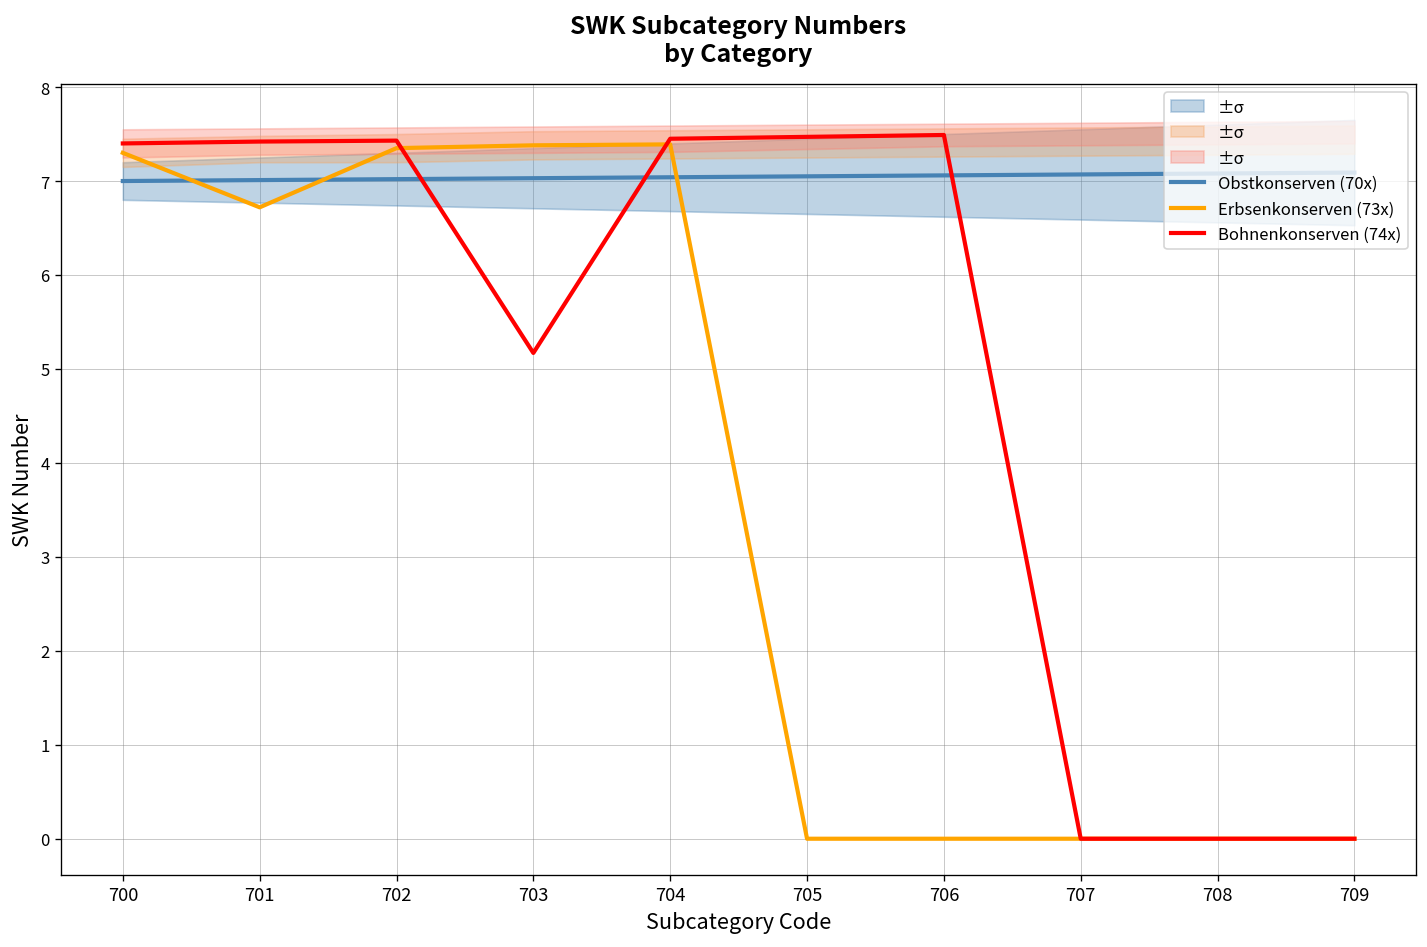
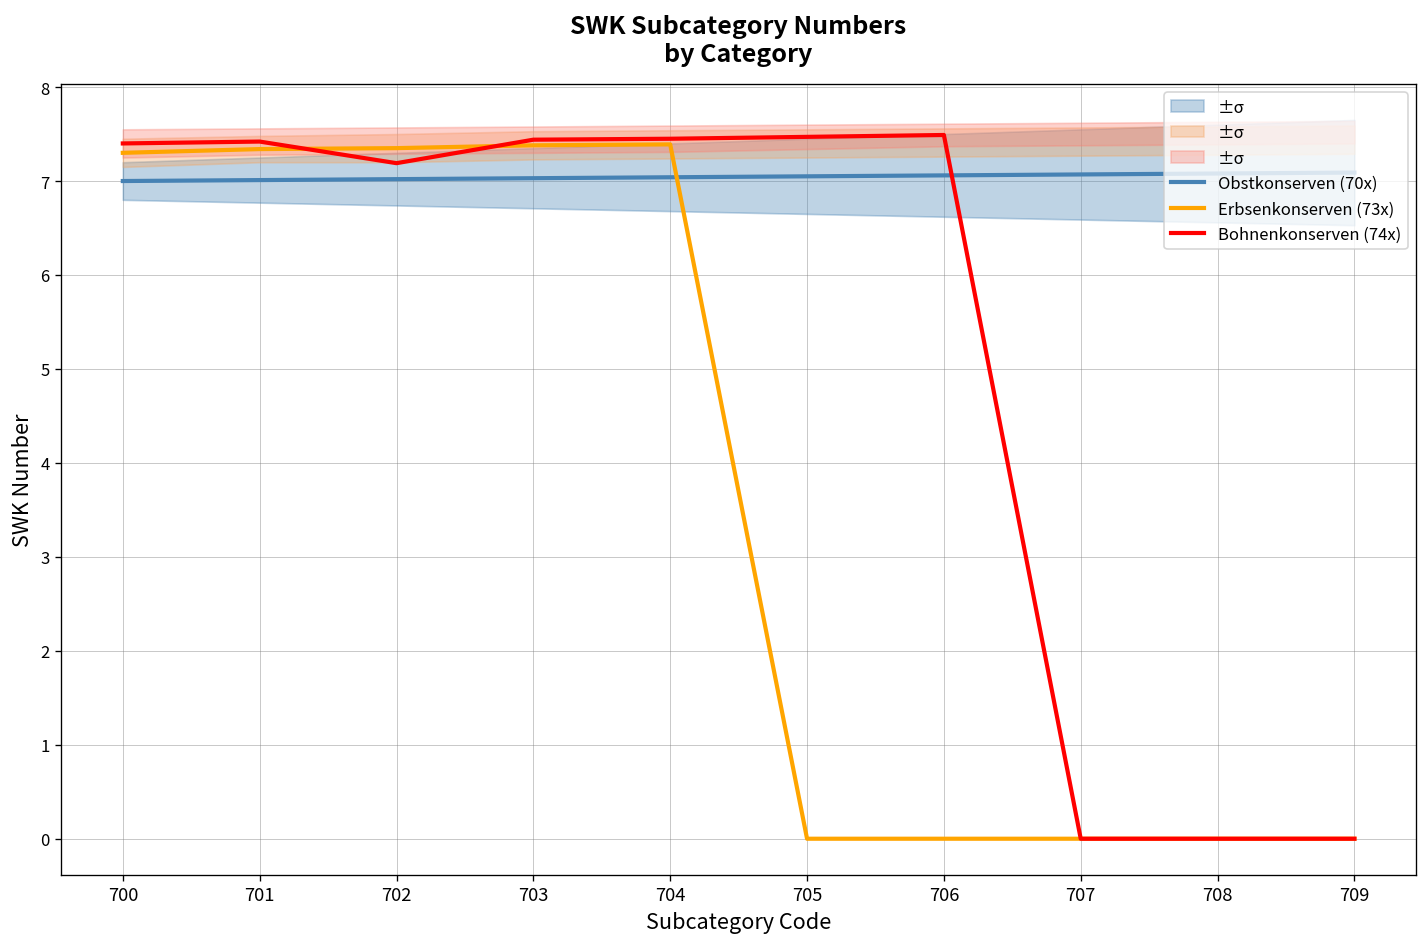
  {
    "Erbsenkonserven (73x)": {
      "700": 7.3,
-     "701": 6.7,
+     "701": 7.3,
      "702": 7.4,
      "705": 0.0,
      "706": 0.0
    },
    "Bohnenkonserven (74x)": {
      "700": 7.4,
      "701": 7.4,
-     "702": 7.4,
-     "703": 5.2,
+     "702": 7.2,
+     "703": 7.4,
      "704": 7.5
    }
  }
